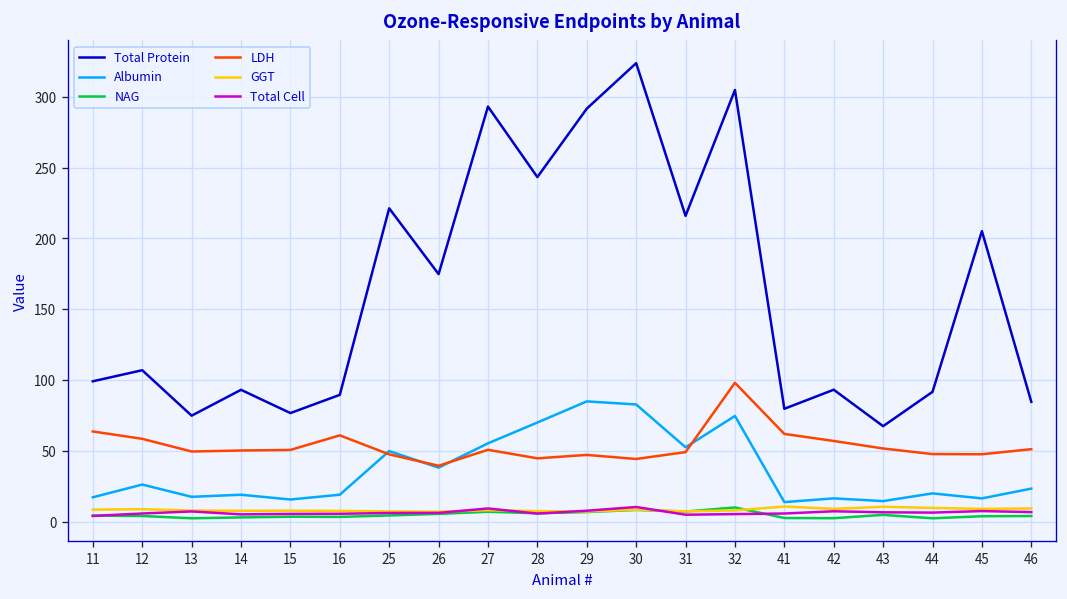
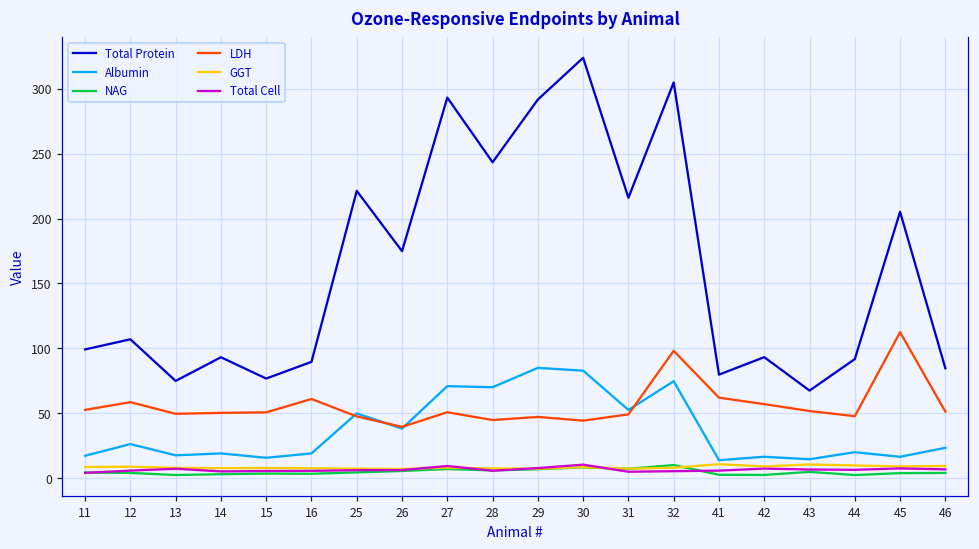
  {
    "Total Protein": {
      "11": 99,
      "12": 107,
      "13": 75,
      "14": 93,
      "15": 77,
      "16": 90,
      "25": 221,
      "26": 175,
      "27": 293,
      "28": 243,
      "29": 292,
      "30": 324,
      "31": 216,
      "32": 305,
      "41": 80,
      "42": 93,
      "43": 68,
      "44": 92,
      "45": 205,
      "46": 85
    },
    "Albumin": {
      "11": 17,
      "12": 26,
      "13": 18,
      "14": 19,
      "15": 16,
      "16": 19,
      "25": 50,
-     "27": 55,
+     "27": 71,
      "28": 70,
      "29": 85,
      "30": 83,
      "31": 53,
      "32": 75,
      "41": 14,
      "42": 17,
      "43": 15,
      "44": 20,
      "45": 17,
      "46": 24
    },
    "NAG": {
      "13": 3,
      "16": 4,
      "41": 3,
      "42": 3,
      "44": 3,
      "45": 4,
      "46": 4
    },
    "LDH": {
-     "11": 64,
+     "11": 53,
      "12": 59,
      "13": 50,
      "14": 50,
      "15": 51,
      "16": 61,
      "25": 48,
      "27": 51,
      "28": 45,
      "29": 47,
      "30": 44,
      "31": 49,
      "32": 98,
      "41": 62,
      "42": 57,
      "43": 52,
      "44": 48,
-     "45": 48,
+     "45": 113,
      "46": 51
    },
    "GGT": {
      "11": 9,
      "12": 9,
      "14": 8,
      "15": 8,
      "41": 11,
      "43": 11,
      "44": 10,
      "46": 10
    },
    "Total Cell": {
      "31": 5,
      "32": 6,
      "41": 6,
      "44": 7,
      "46": 7
    }
  }
